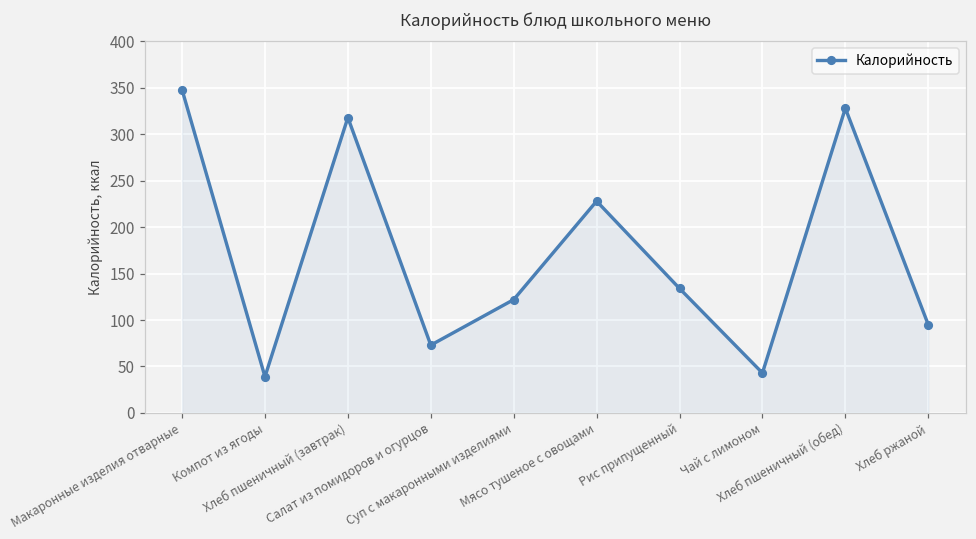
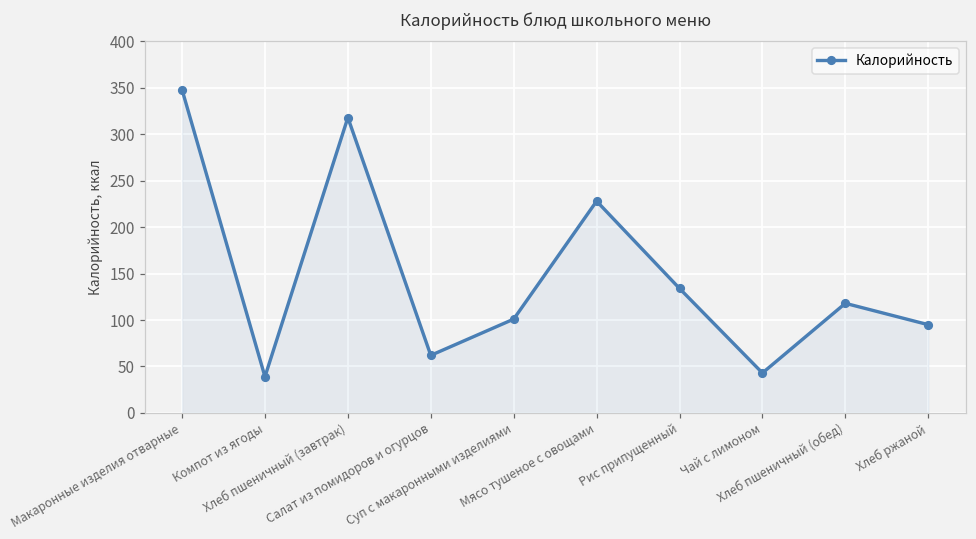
  {
    "Макаронные изделия отварные": 350,
    "Компот из ягоды": 40,
    "Хлеб пшеничный (завтрак)": 320,
-   "Салат из помидоров и огурцов": 70,
-   "Суп с макаронными изделиями": 120,
+   "Салат из помидоров и огурцов": 60,
+   "Суп с макаронными изделиями": 100,
    "Мясо тушеное с овощами": 230,
    "Рис припущенный": 130,
    "Чай с лимоном": 40,
-   "Хлеб пшеничный (обед)": 330,
+   "Хлеб пшеничный (обед)": 120,
    "Хлеб ржаной": 100
  }
